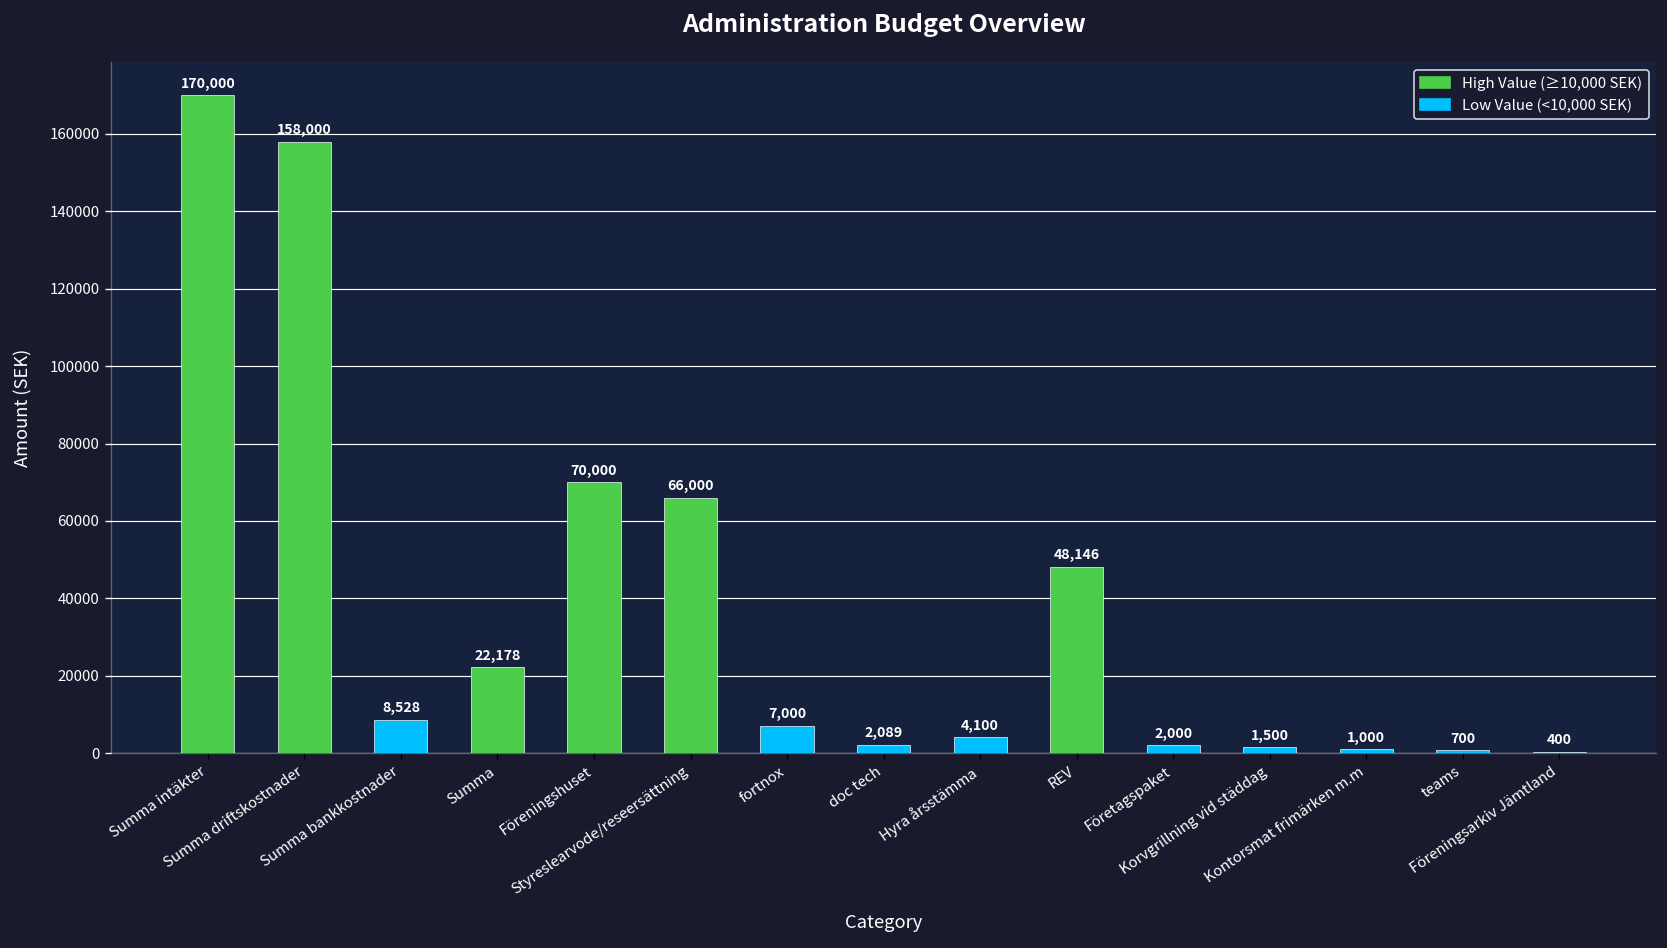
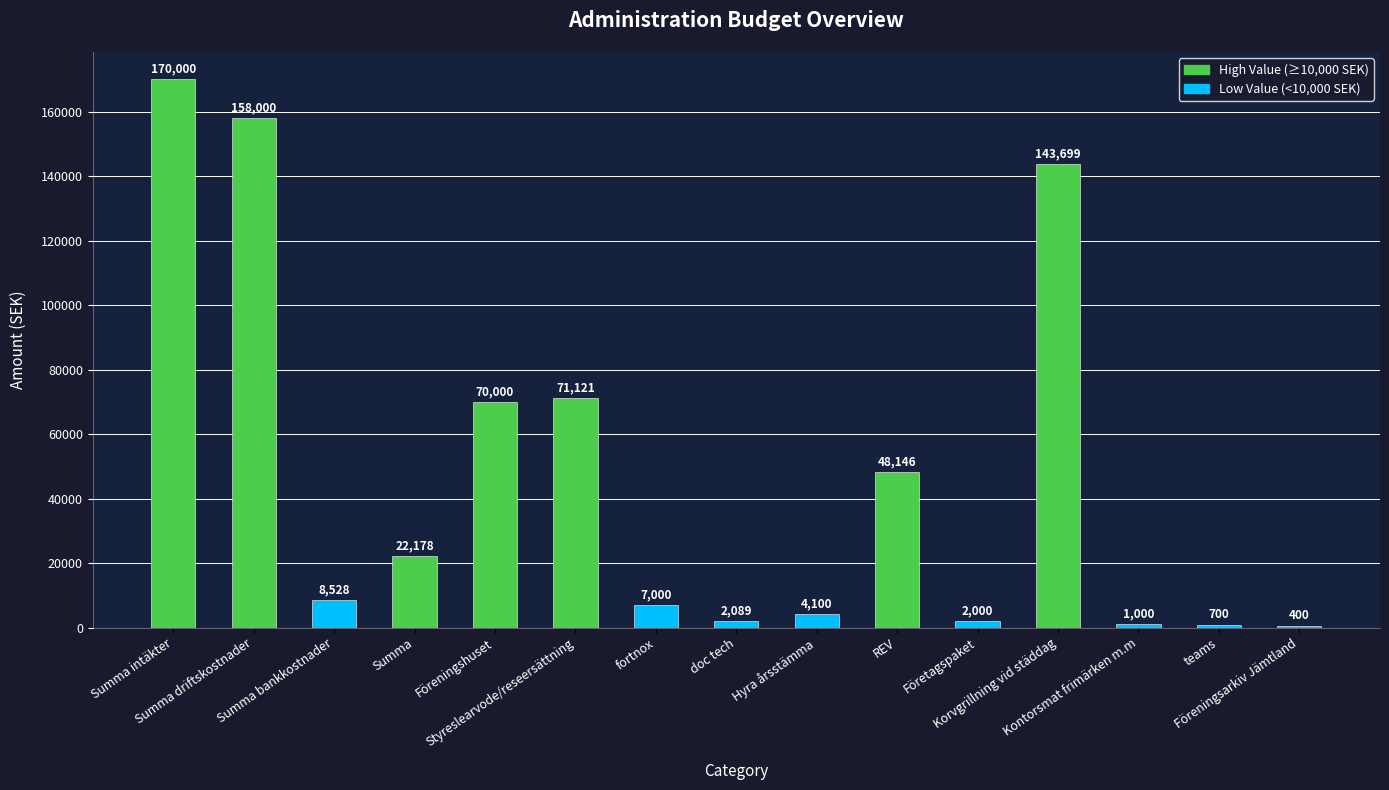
  {
    "Summa intäkter": "170,000",
    "Summa driftskostnader": "158,000",
    "Summa bankkostnader": "8,528",
    "Summa": "22,178",
    "Föreningshuset": "70,000",
-   "Styreslearvode/reseersättning": "66,000",
+   "Styreslearvode/reseersättning": "71,121",
    "fortnox": "7,000",
    "doc tech": "2,089",
    "Hyra årsstämma": "4,100",
    "REV": "48,146",
    "Företagspaket": "2,000",
-   "Korvgrillning vid städdag": "1,500",
+   "Korvgrillning vid städdag": "143,699",
    "Kontorsmat frimärken m.m": "1,000",
    "teams": "700",
    "Föreningsarkiv Jämtland": "400"
  }
